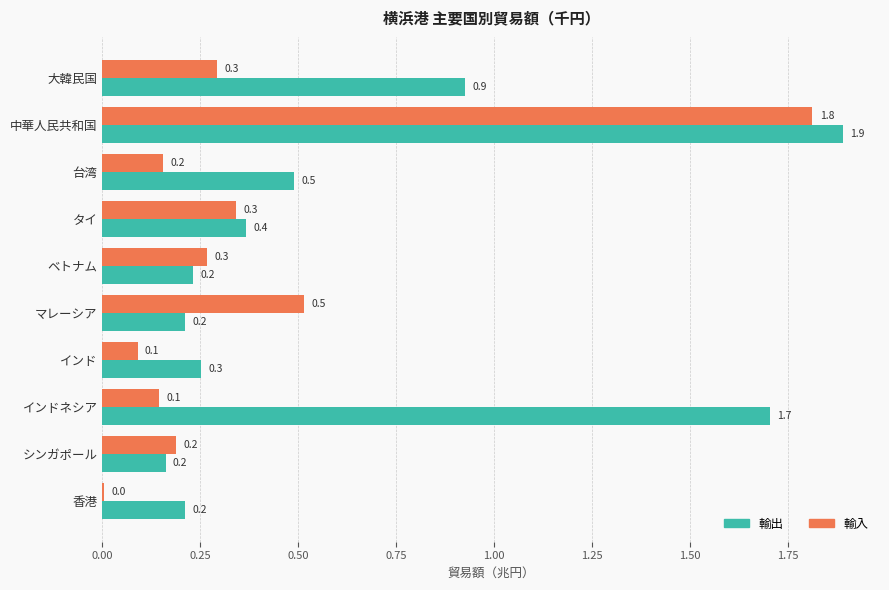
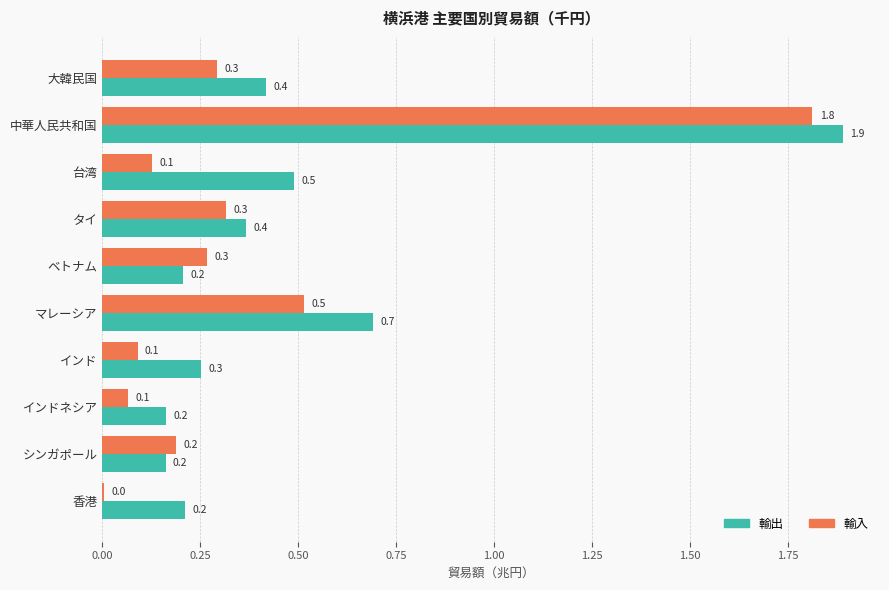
  {
    "輸出": {
-     "大韓民国": 0.9,
+     "大韓民国": 0.4,
      "中華人民共和国": 1.9,
      "台湾": 0.5,
      "タイ": 0.4,
-     "ベトナム": 0.23,
-     "マレーシア": 0.2,
+     "ベトナム": 0.20,
+     "マレーシア": 0.7,
      "インド": 0.3,
-     "インドネシア": 1.7,
+     "インドネシア": 0.2,
      "シンガポール": 0.2,
      "香港": 0.2
    },
    "輸入": {
      "大韓民国": 0.3,
      "中華人民共和国": 1.8,
-     "台湾": 0.2,
-     "タイ": 0.34,
+     "台湾": 0.1,
+     "タイ": 0.32,
      "ベトナム": 0.3,
      "マレーシア": 0.5,
      "インド": 0.1,
-     "インドネシア": 0.14,
+     "インドネシア": 0.07,
      "シンガポール": 0.2,
      "香港": 0.0
    }
  }
